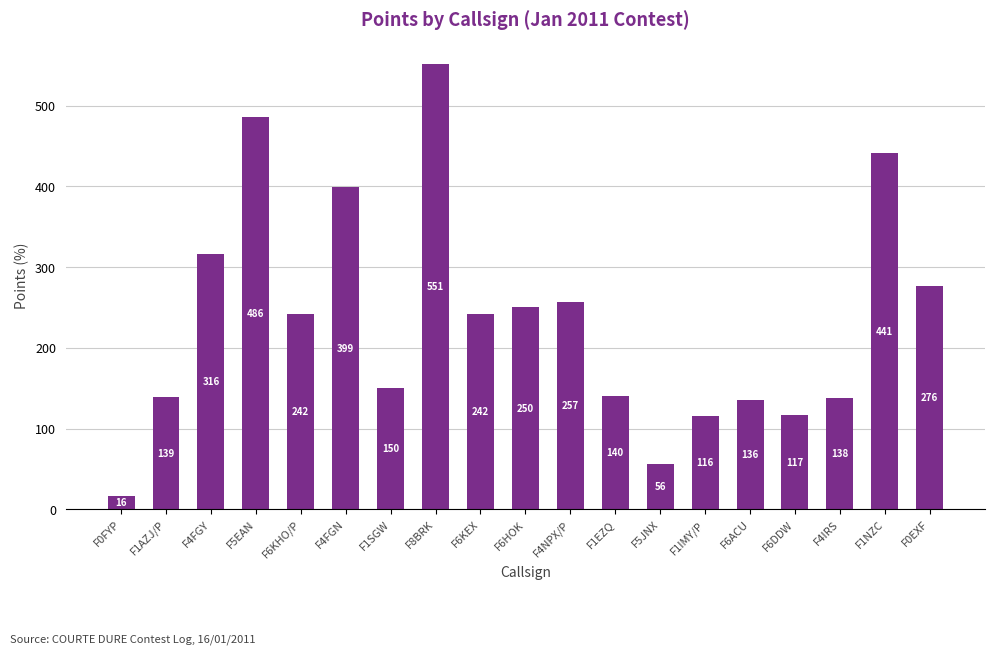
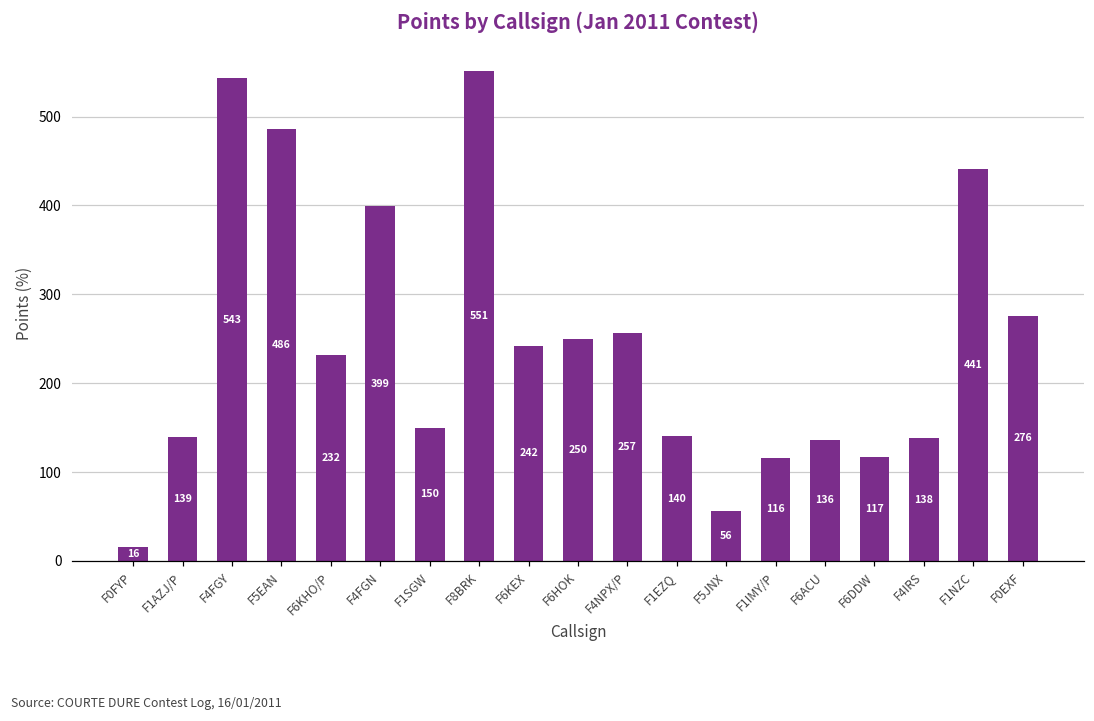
  {
    "F0FYP": 16,
    "F1AZJ/P": 139,
-   "F4FGY": 316,
+   "F4FGY": 543,
    "F5EAN": 486,
-   "F6KHO/P": 242,
+   "F6KHO/P": 232,
    "F4FGN": 399,
    "F1SGW": 150,
    "F8BRK": 551,
    "F6KEX": 242,
    "F6HOK": 250,
    "F4NPX/P": 257,
    "F1EZQ": 140,
    "F5JNX": 56,
    "F1IMY/P": 116,
    "F6ACU": 136,
    "F6DDW": 117,
    "F4IRS": 138,
    "F1NZC": 441,
    "F0EXF": 276
  }
